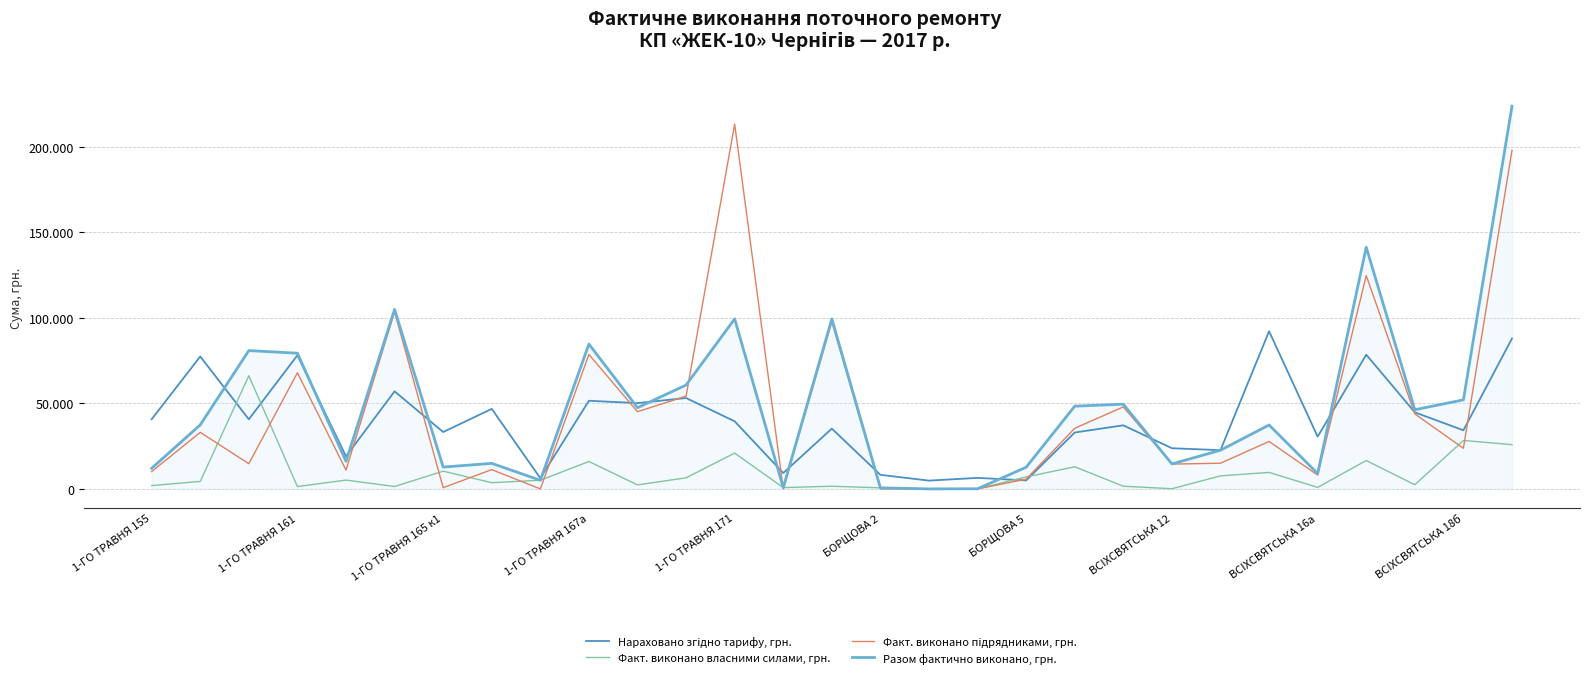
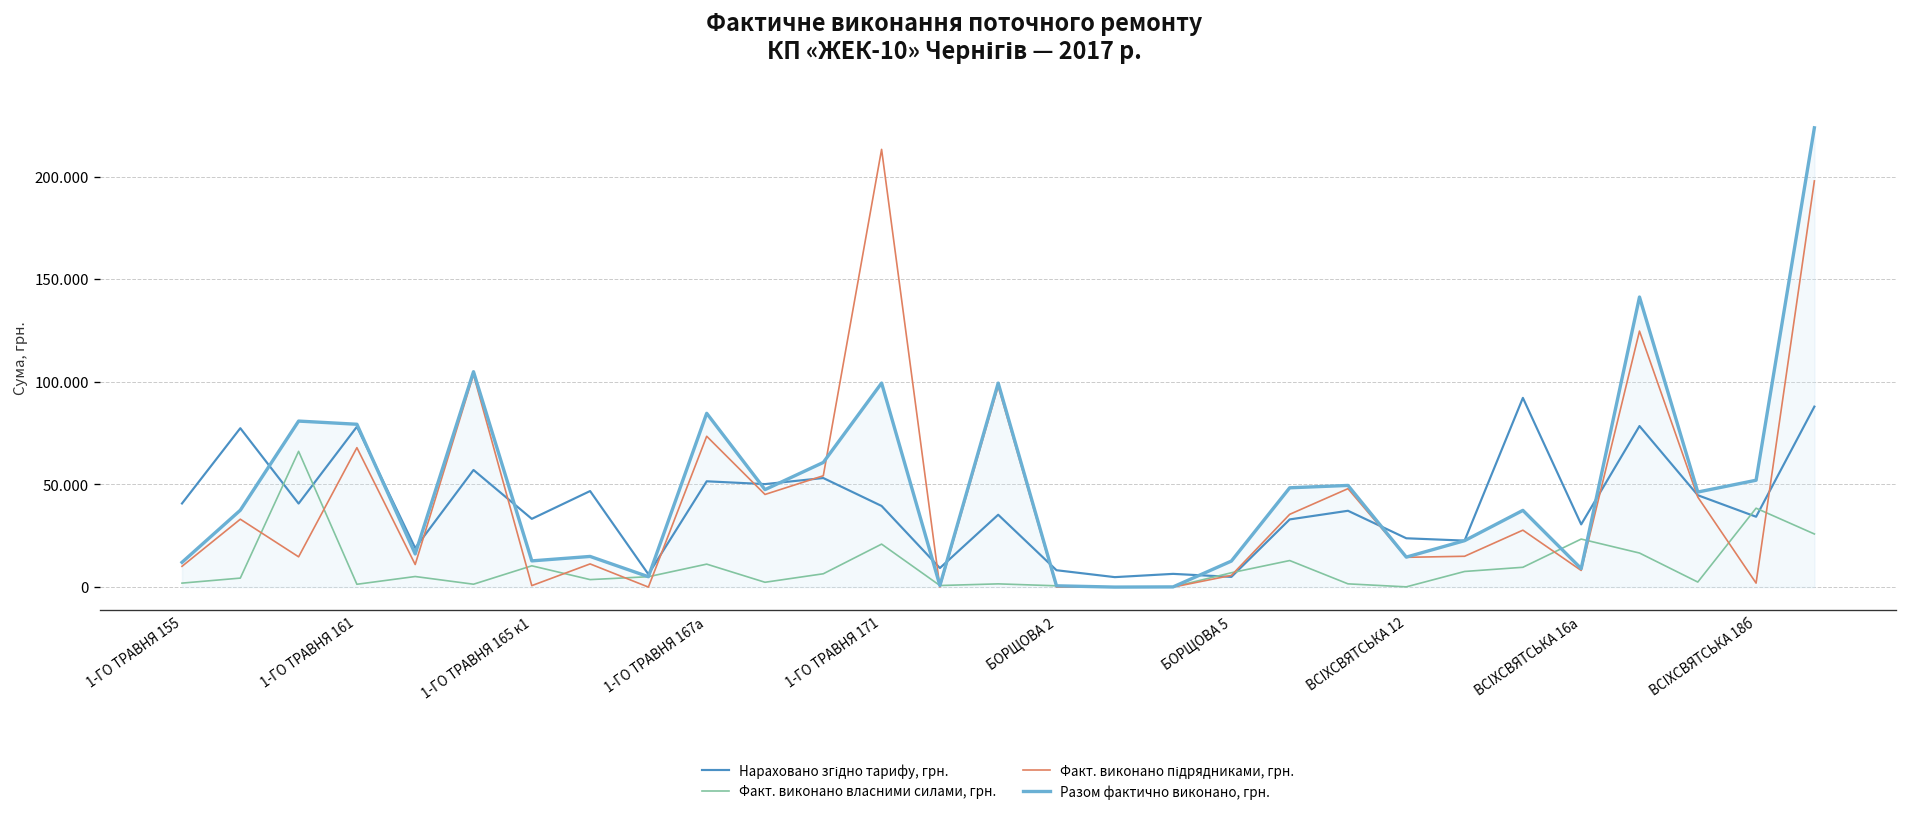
  {
    "Факт. виконано власними силами, грн.": {
      "1-ГО ТРАВНЯ 155": 2,
      "1-ГО ТРАВНЯ 161": 1,
      "1-ГО ТРАВНЯ 165 к1": 10,
-     "1-ГО ТРАВНЯ 167а": 16,
+     "1-ГО ТРАВНЯ 167а": 11,
      "1-ГО ТРАВНЯ 171": 21,
      "ВСIХСВЯТСЬКА 12": 0,
-     "ВСIХСВЯТСЬКА 16а": 1,
-     "ВСIХСВЯТСЬКА 18б": 28
+     "ВСIХСВЯТСЬКА 16а": 23,
+     "ВСIХСВЯТСЬКА 18б": 38
    },
    "Факт. виконано підрядниками, грн.": {
      "1-ГО ТРАВНЯ 155": 10,
      "1-ГО ТРАВНЯ 161": 68,
      "1-ГО ТРАВНЯ 165 к1": 1,
-     "1-ГО ТРАВНЯ 167а": 79,
+     "1-ГО ТРАВНЯ 167а": 73,
      "1-ГО ТРАВНЯ 171": 213,
-     "ВСIХСВЯТСЬКА 18б": 24
+     "ВСIХСВЯТСЬКА 18б": 2
    }
  }
